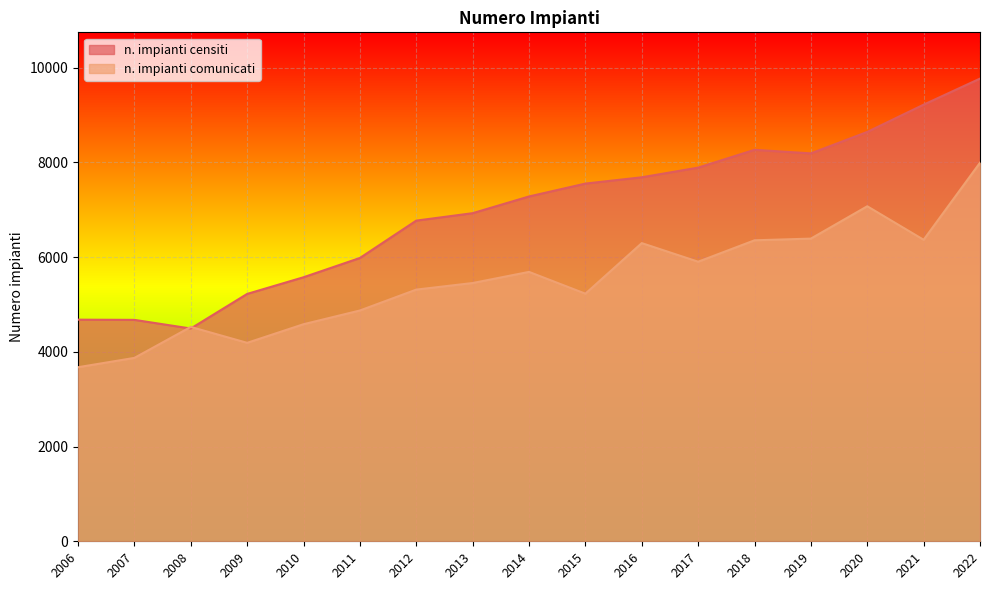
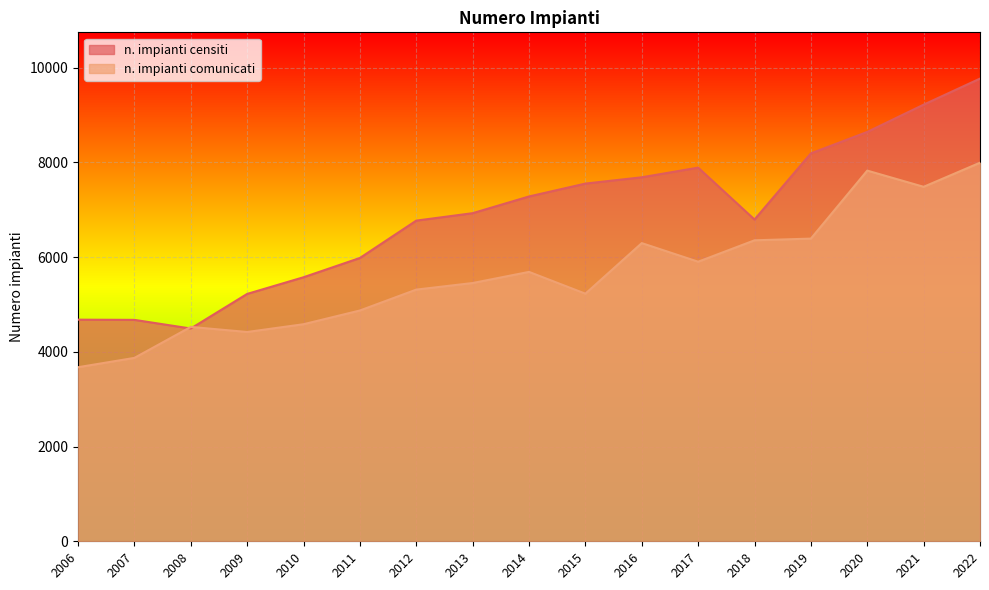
  {
    "n. impianti censiti": {
      "2006": 4700,
      "2007": 4700,
      "2009": 5200,
      "2010": 5600,
      "2011": 6000,
      "2012": 6800,
      "2013": 6900,
      "2014": 7300,
      "2015": 7600,
      "2016": 7700,
      "2017": 7900,
-     "2018": 8300,
+     "2018": 6800,
      "2019": 8200,
      "2020": 8600,
      "2021": 9200,
      "2022": 9800
    },
    "n. impianti comunicati": {
      "2006": 3700,
      "2007": 3900,
-     "2009": 4200,
+     "2009": 4400,
      "2010": 4600,
      "2011": 4900,
      "2012": 5300,
      "2013": 5500,
      "2014": 5700,
      "2015": 5200,
      "2016": 6300,
      "2017": 5900,
      "2018": 6400,
      "2019": 6400,
-     "2020": 7100,
-     "2021": 6400,
+     "2020": 7800,
+     "2021": 7500,
      "2022": 8000
    }
  }
